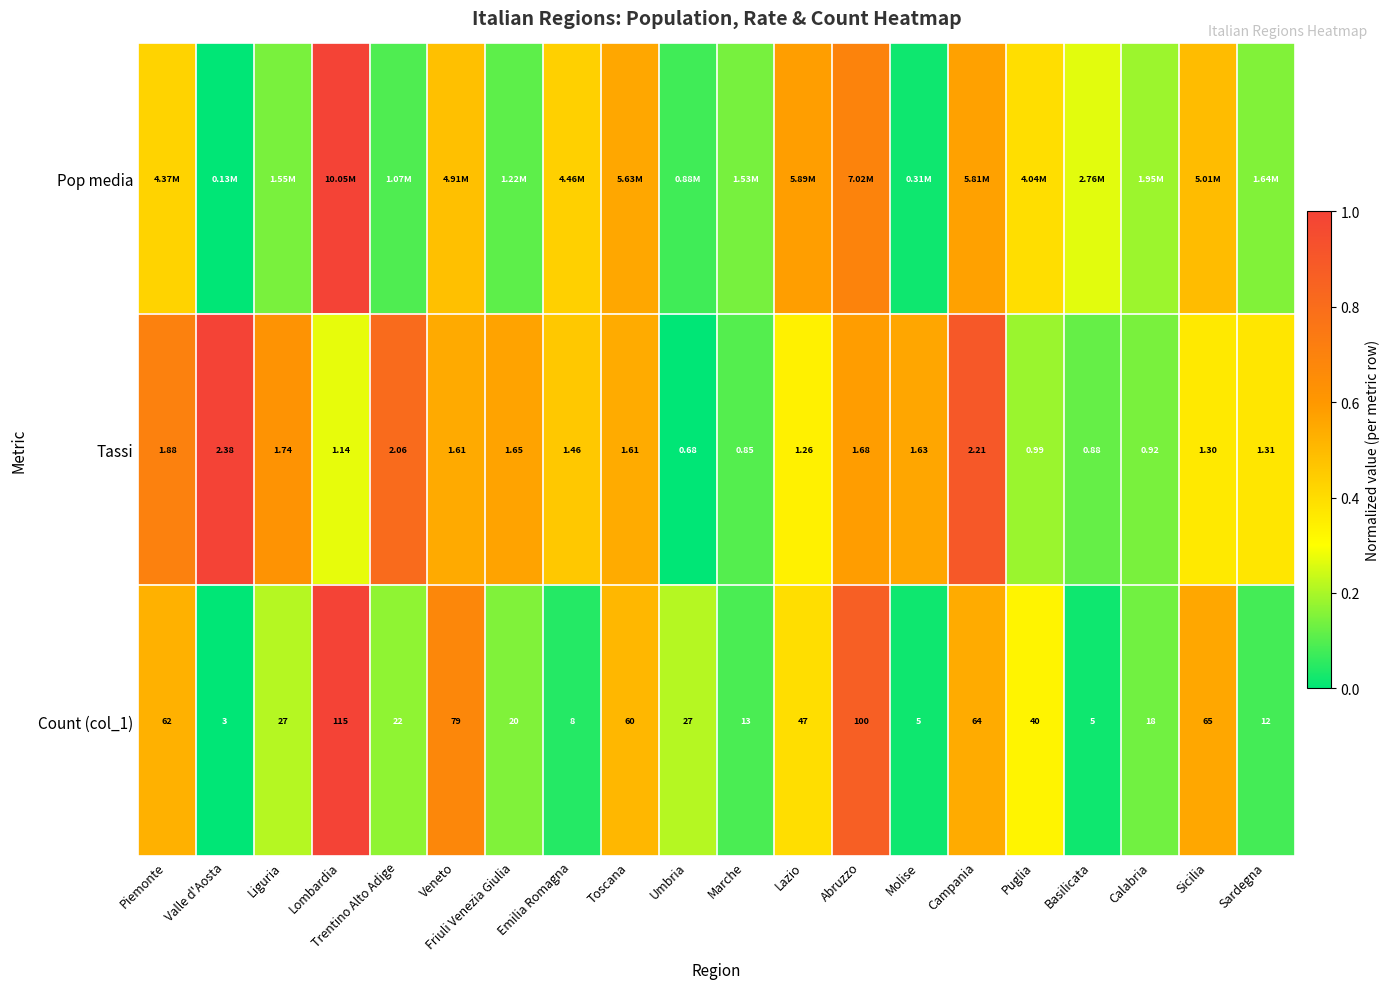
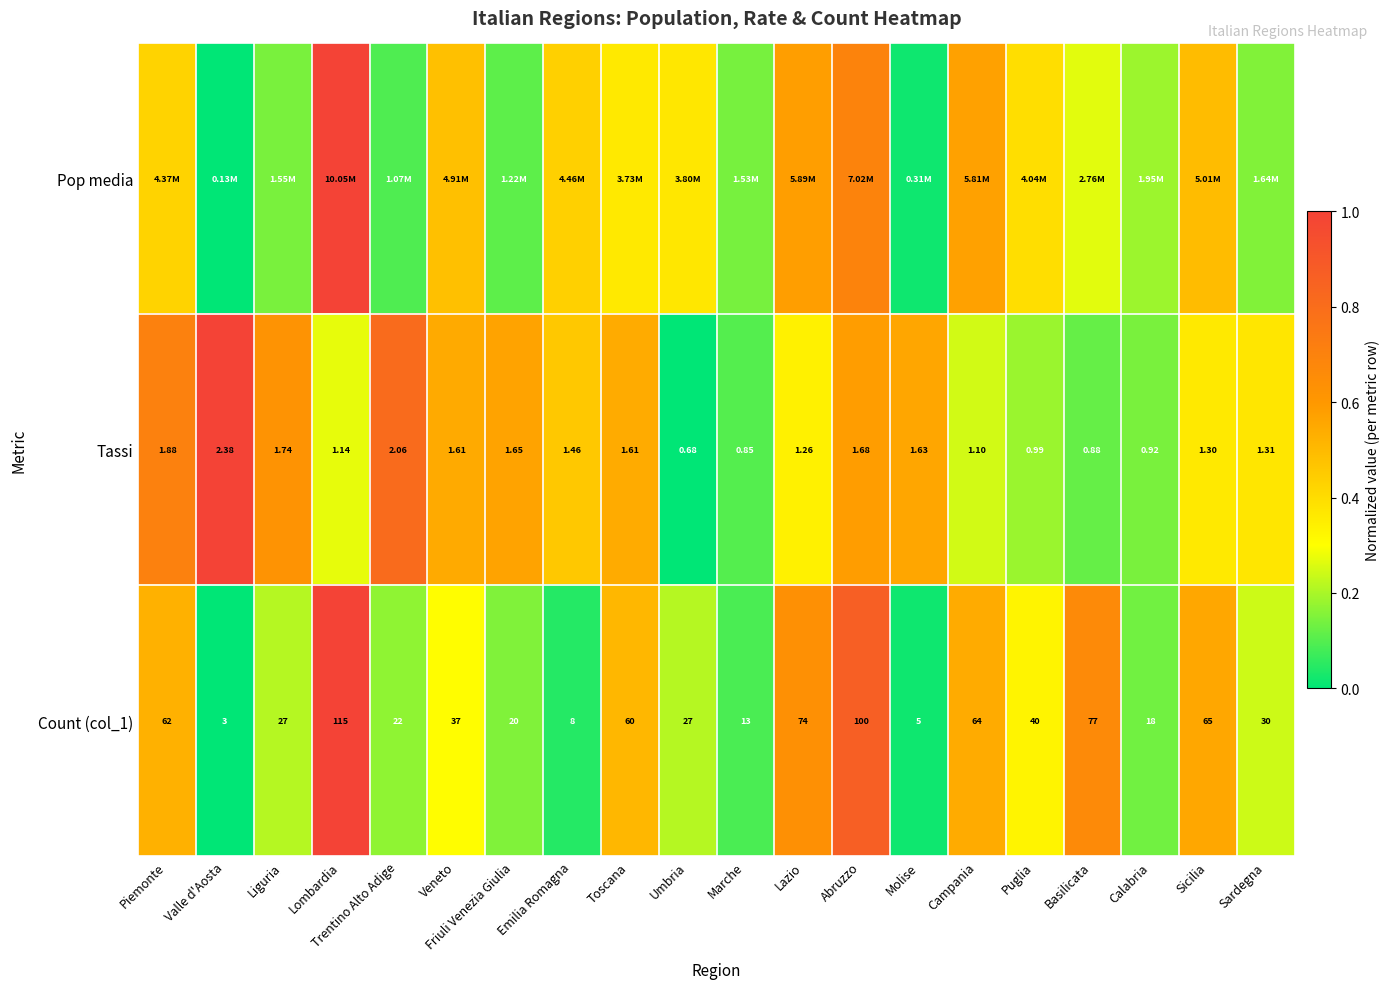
  {
    "Pop media": {
      "Piemonte": "4.37M",
      "Valle d'Aosta": "0.13M",
      "Liguria": "1.55M",
      "Lombardia": "10.05M",
      "Trentino Alto Adige": "1.07M",
      "Veneto": "4.91M",
      "Friuli Venezia Giulia": "1.22M",
      "Emilia Romagna": "4.46M",
-     "Toscana": "5.63M",
-     "Umbria": "0.88M",
+     "Toscana": "3.73M",
+     "Umbria": "3.80M",
      "Marche": "1.53M",
      "Lazio": "5.89M",
      "Abruzzo": "7.02M",
      "Molise": "0.31M",
      "Campania": "5.81M",
      "Puglia": "4.04M",
      "Basilicata": "2.76M",
      "Calabria": "1.95M",
      "Sicilia": "5.01M",
      "Sardegna": "1.64M"
    },
    "Tassi": {
      "Piemonte": "1.88",
      "Valle d'Aosta": "2.38",
      "Liguria": "1.74",
      "Lombardia": "1.14",
      "Trentino Alto Adige": "2.06",
      "Veneto": "1.61",
      "Friuli Venezia Giulia": "1.65",
      "Emilia Romagna": "1.46",
      "Toscana": "1.61",
      "Umbria": "0.68",
      "Marche": "0.85",
      "Lazio": "1.26",
      "Abruzzo": "1.68",
      "Molise": "1.63",
-     "Campania": "2.21",
+     "Campania": "1.10",
      "Puglia": "0.99",
      "Basilicata": "0.88",
      "Calabria": "0.92",
      "Sicilia": "1.30",
      "Sardegna": "1.31"
    },
    "Count (col_1)": {
      "Piemonte": "62",
      "Valle d'Aosta": "3",
      "Liguria": "27",
      "Lombardia": "115",
      "Trentino Alto Adige": "22",
-     "Veneto": "79",
+     "Veneto": "37",
      "Friuli Venezia Giulia": "20",
      "Emilia Romagna": "8",
      "Toscana": "60",
      "Umbria": "27",
      "Marche": "13",
-     "Lazio": "47",
+     "Lazio": "74",
      "Abruzzo": "100",
      "Molise": "5",
      "Campania": "64",
      "Puglia": "40",
-     "Basilicata": "5",
+     "Basilicata": "77",
      "Calabria": "18",
      "Sicilia": "65",
-     "Sardegna": "12"
+     "Sardegna": "30"
    }
  }
